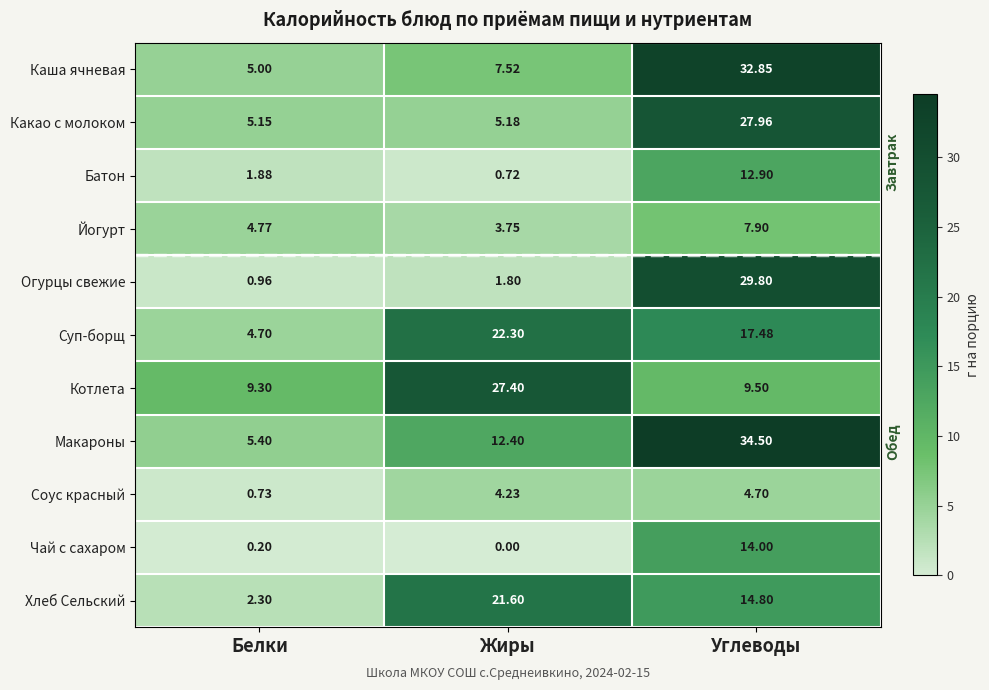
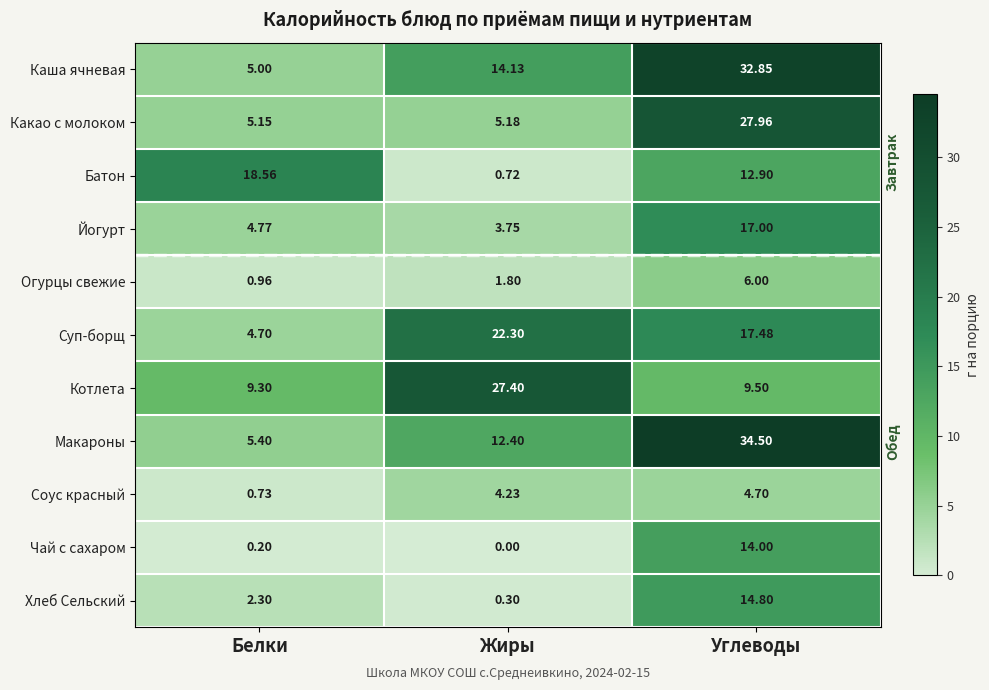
  {
    "Каша ячневая": {
      "Белки": 5.00,
-     "Жиры": 7.52,
+     "Жиры": 14.13,
      "Углеводы": 32.85
    },
    "Какао с молоком": {
      "Белки": 5.15,
      "Жиры": 5.18,
      "Углеводы": 27.96
    },
    "Батон": {
-     "Белки": 1.88,
+     "Белки": 18.56,
      "Жиры": 0.72,
      "Углеводы": 12.90
    },
    "Йогурт": {
      "Белки": 4.77,
      "Жиры": 3.75,
-     "Углеводы": 7.90
+     "Углеводы": 17.00
    },
    "Огурцы свежие": {
      "Белки": 0.96,
      "Жиры": 1.80,
-     "Углеводы": 29.80
+     "Углеводы": 6.00
    },
    "Суп-борщ": {
      "Белки": 4.70,
      "Жиры": 22.30,
      "Углеводы": 17.48
    },
    "Котлета": {
      "Белки": 9.30,
      "Жиры": 27.40,
      "Углеводы": 9.50
    },
    "Макароны": {
      "Белки": 5.40,
      "Жиры": 12.40,
      "Углеводы": 34.50
    },
    "Соус красный": {
      "Белки": 0.73,
      "Жиры": 4.23,
      "Углеводы": 4.70
    },
    "Чай с сахаром": {
      "Белки": 0.20,
      "Жиры": 0.00,
      "Углеводы": 14.00
    },
    "Хлеб Сельский": {
      "Белки": 2.30,
-     "Жиры": 21.60,
+     "Жиры": 0.30,
      "Углеводы": 14.80
    }
  }
